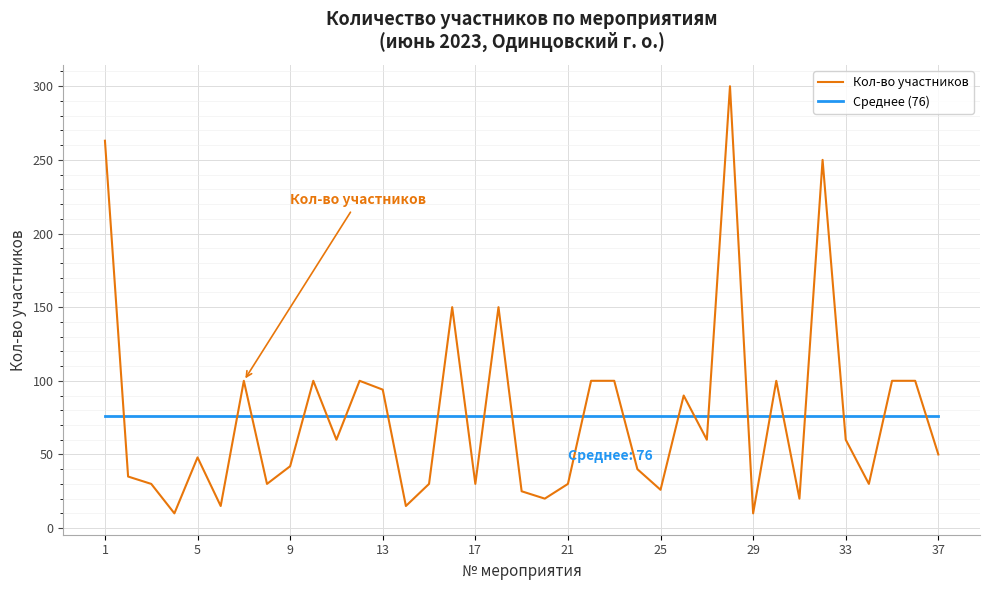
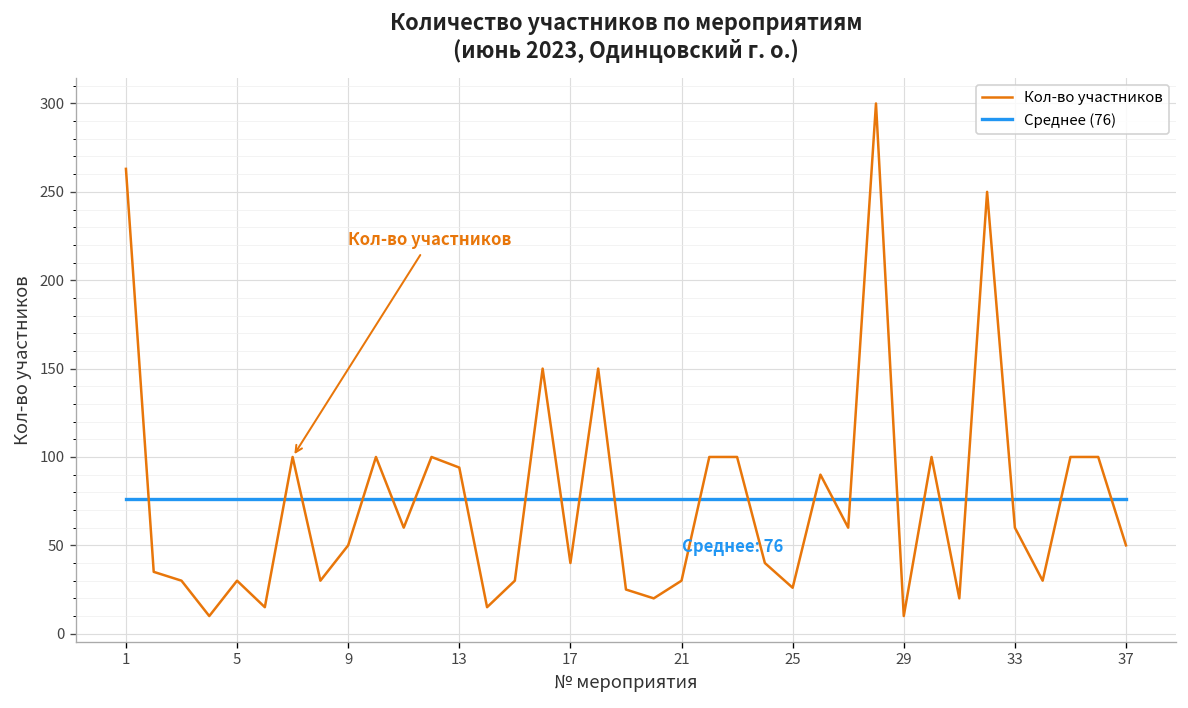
  {
    "Кол-во участников": {
      "1": 263,
-     "5": 48,
-     "9": 42,
+     "5": 30,
+     "9": 50,
      "13": 94,
-     "17": 30,
+     "17": 40,
      "21": 30,
      "25": 26,
      "29": 10,
      "33": 60,
      "37": 50
    },
    "Среднее (76)": {
      "1": 76,
      "5": 76,
      "9": 76,
      "13": 76,
      "17": 76,
      "21": 76,
      "25": 76,
      "29": 76,
      "33": 76,
      "37": 76
    }
  }
